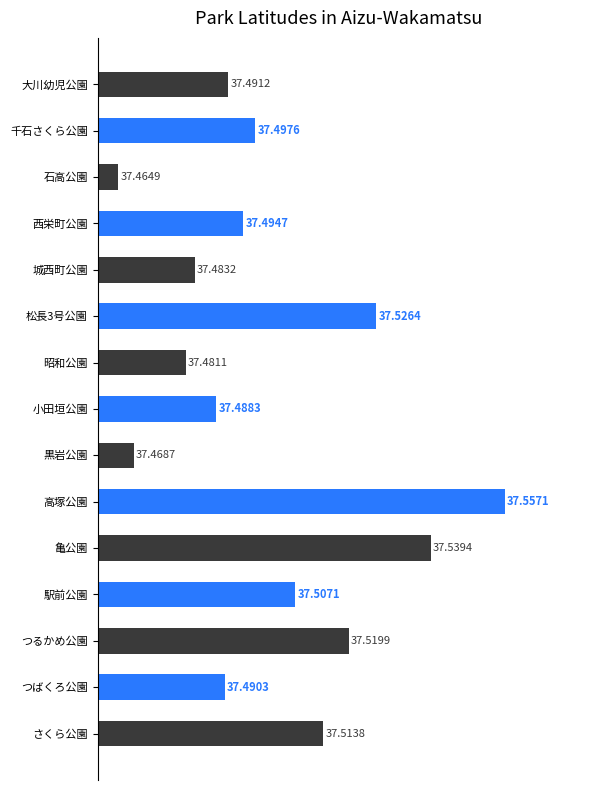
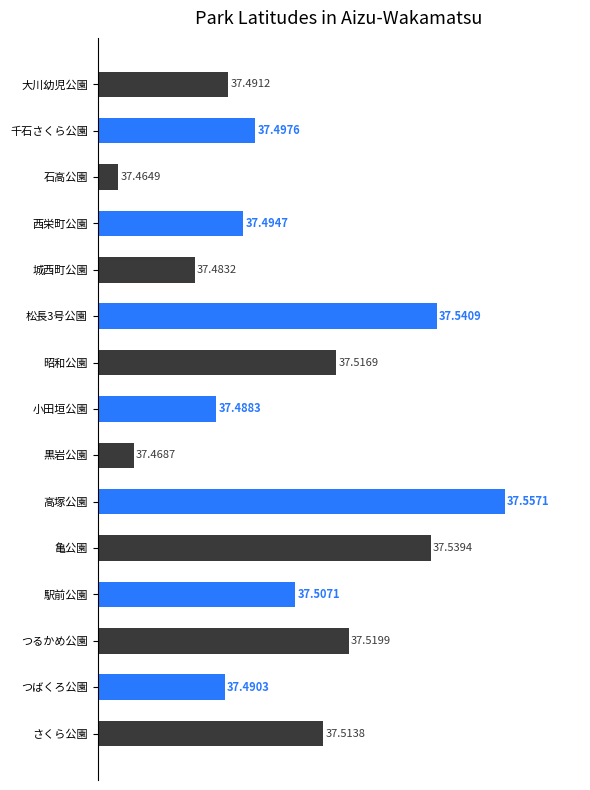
  {
    "大川幼児公園": 37.4912,
    "千石さくら公園": 37.4976,
    "石高公園": 37.4649,
    "西栄町公園": 37.4947,
    "城西町公園": 37.4832,
-   "松長3号公園": 37.5264,
-   "昭和公園": 37.4811,
+   "松長3号公園": 37.5409,
+   "昭和公園": 37.5169,
    "小田垣公園": 37.4883,
    "黒岩公園": 37.4687,
    "高塚公園": 37.5571,
    "亀公園": 37.5394,
    "駅前公園": 37.5071,
    "つるかめ公園": 37.5199,
    "つばくろ公園": 37.4903,
    "さくら公園": 37.5138
  }
